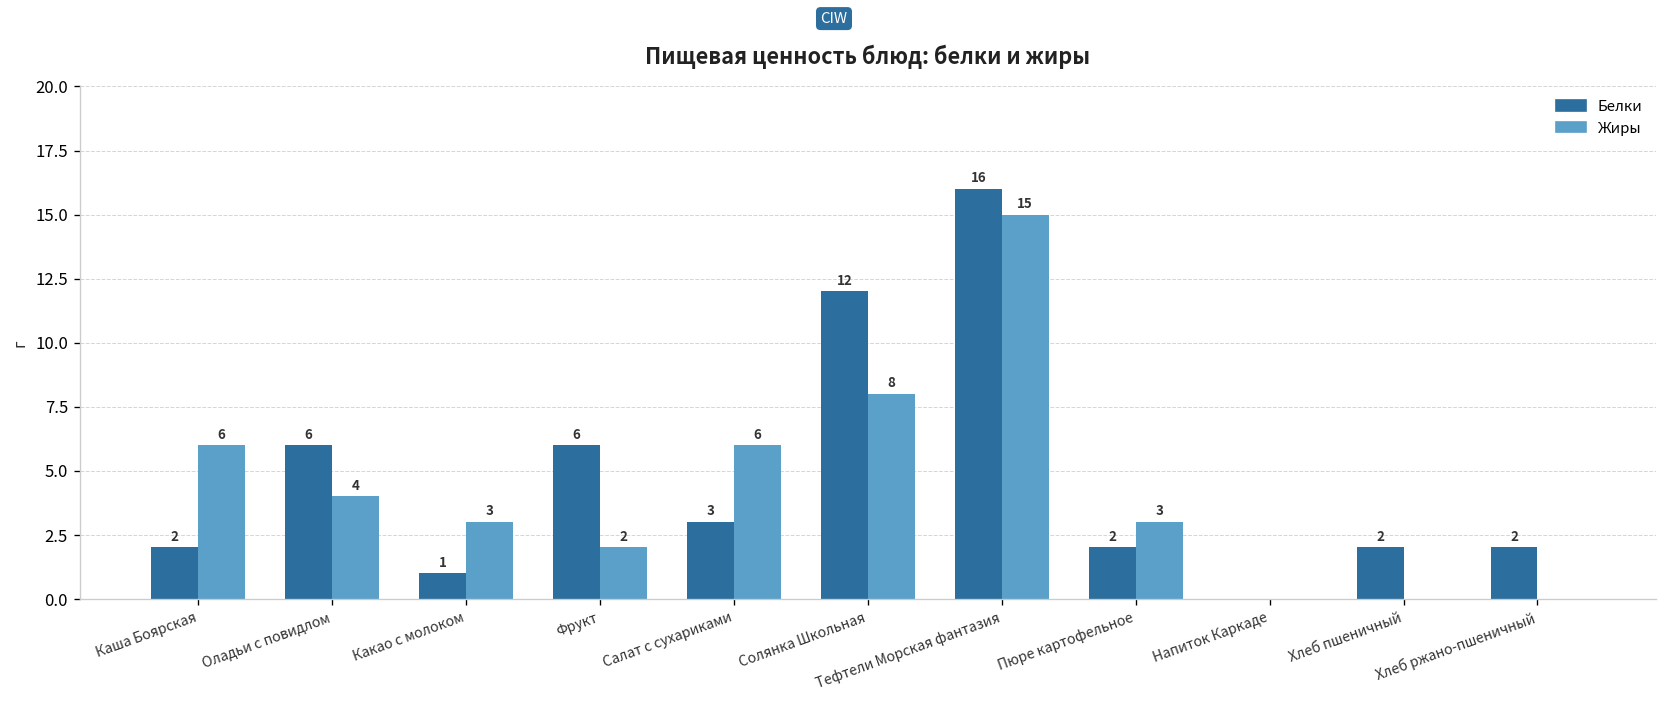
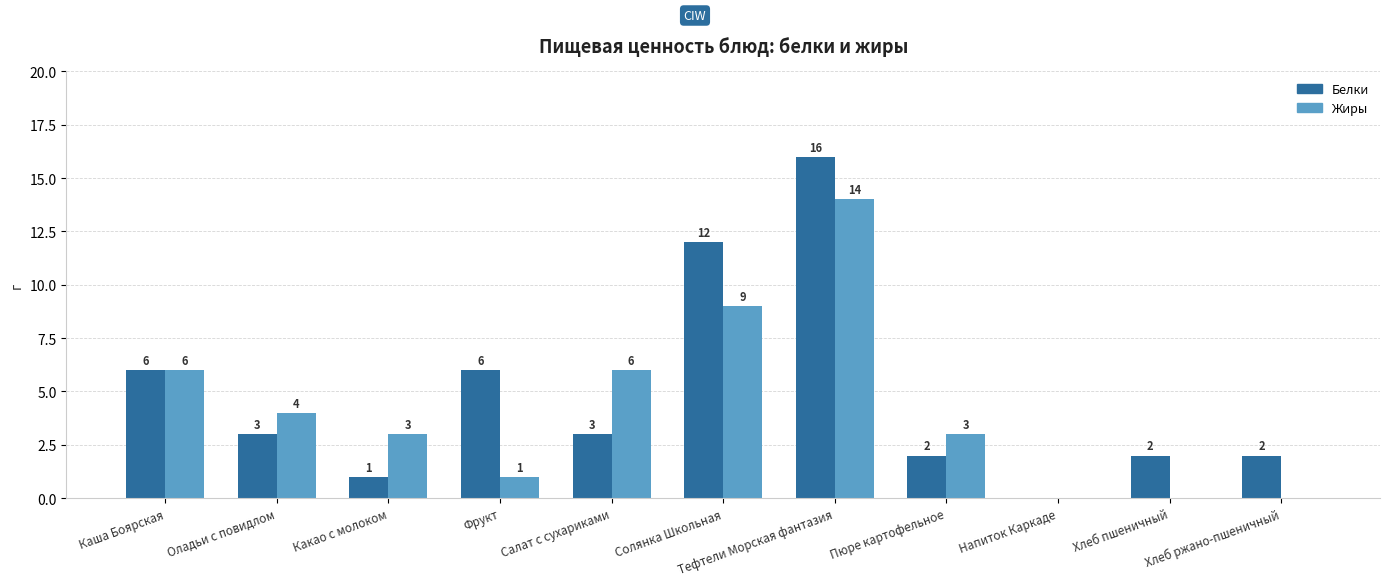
  {
    "Белки": {
-     "Каша Боярская": 2,
-     "Оладьи с повидлом": 6,
+     "Каша Боярская": 6,
+     "Оладьи с повидлом": 3,
      "Какао с молоком": 1,
      "Фрукт": 6,
      "Салат с сухариками": 3,
      "Солянка Школьная": 12,
      "Тефтели Морская фантазия": 16,
      "Пюре картофельное": 2,
      "Хлеб пшеничный": 2,
      "Хлеб ржано-пшеничный": 2
    },
    "Жиры": {
      "Каша Боярская": 6,
      "Оладьи с повидлом": 4,
      "Какао с молоком": 3,
-     "Фрукт": 2,
+     "Фрукт": 1,
      "Салат с сухариками": 6,
-     "Солянка Школьная": 8,
-     "Тефтели Морская фантазия": 15,
+     "Солянка Школьная": 9,
+     "Тефтели Морская фантазия": 14,
      "Пюре картофельное": 3
    }
  }
